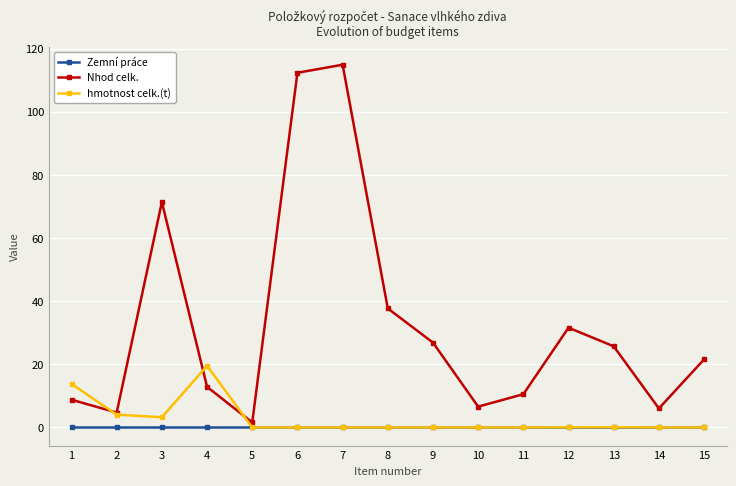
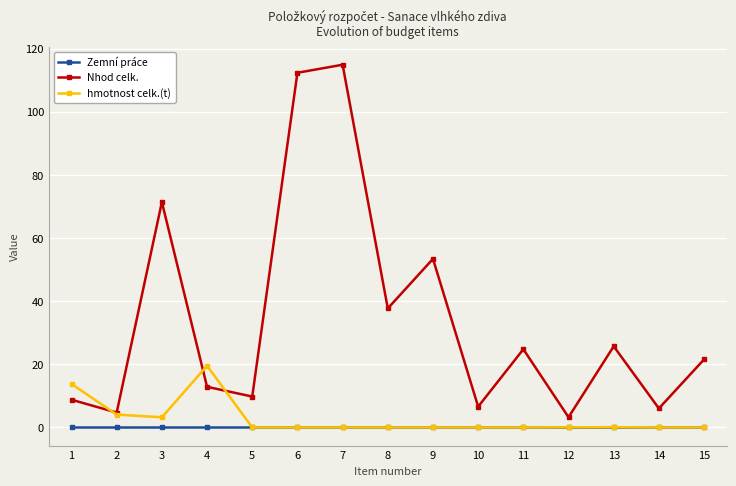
  {
    "Zemní práce": {
      "1": 0,
      "2": 0,
      "3": 0,
      "4": 0
    },
    "Nhod celk.": {
      "1": 9,
      "3": 71,
      "4": 13,
-     "5": 2,
+     "5": 10,
      "6": 112,
      "7": 115,
      "8": 38,
-     "9": 27,
+     "9": 53,
      "10": 7,
-     "11": 11,
-     "12": 32,
+     "11": 25,
+     "12": 3,
      "13": 26,
      "14": 6,
      "15": 22
    },
    "hmotnost celk.(t)": {
      "1": 14,
      "3": 3,
      "4": 20
    }
  }
